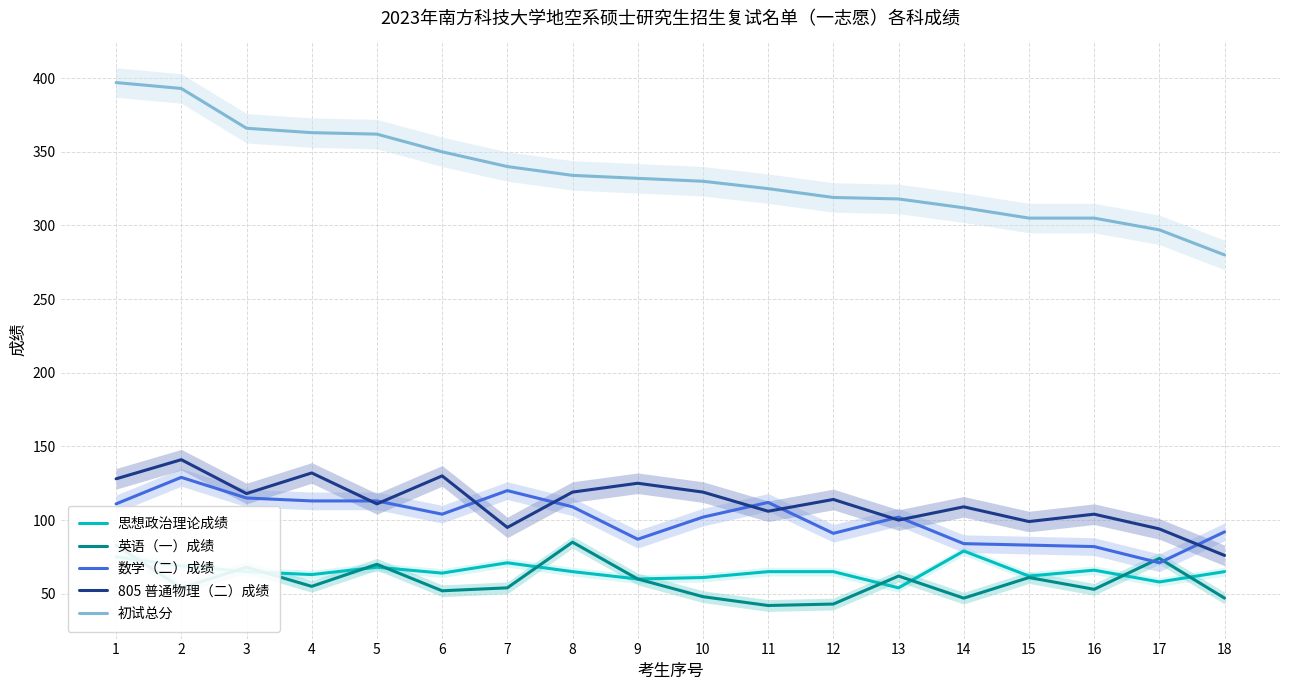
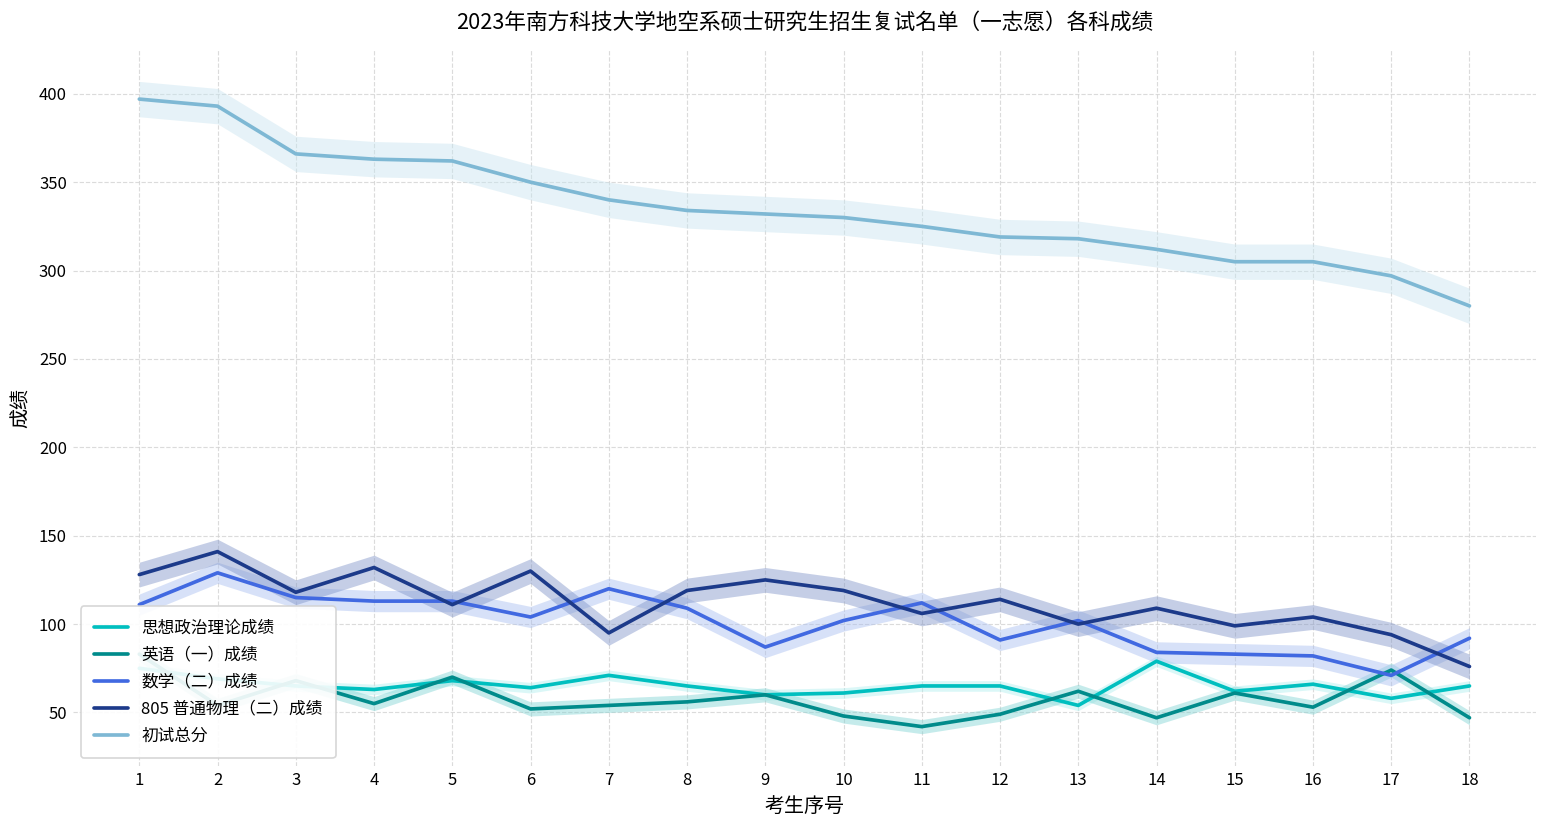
  {
    "思想政治理论成绩": {
      "4": 63,
      "5": 68,
      "6": 64,
      "7": 71,
      "8": 65,
      "10": 61,
      "11": 65,
      "12": 65,
      "13": 54,
      "14": 79,
      "16": 66,
      "17": 58,
      "18": 65
    },
    "英语（一）成绩": {
      "4": 55,
      "6": 52,
      "7": 54,
-     "8": 85,
+     "8": 56,
      "10": 48,
      "11": 42,
-     "12": 43,
+     "12": 49,
      "13": 62,
      "14": 47,
      "16": 53,
      "17": 74,
      "18": 47
    },
    "数学（二）成绩": {
      "1": 111,
      "2": 129,
      "3": 115,
      "4": 113,
      "5": 113,
      "6": 104,
      "7": 120,
      "8": 109,
      "9": 87,
      "10": 102,
      "12": 91,
      "13": 102,
      "14": 84,
      "15": 83,
      "16": 82,
      "17": 71,
      "18": 92
    },
    "805 普通物理（二）成绩": {
      "1": 128,
      "2": 141,
      "3": 118,
      "4": 132,
      "5": 111,
      "6": 130,
      "7": 95,
      "8": 119,
      "9": 125,
      "10": 119,
      "11": 106,
      "12": 114,
      "13": 100,
      "14": 109,
      "15": 99,
      "16": 104,
      "17": 94,
      "18": 76
    }
  }
